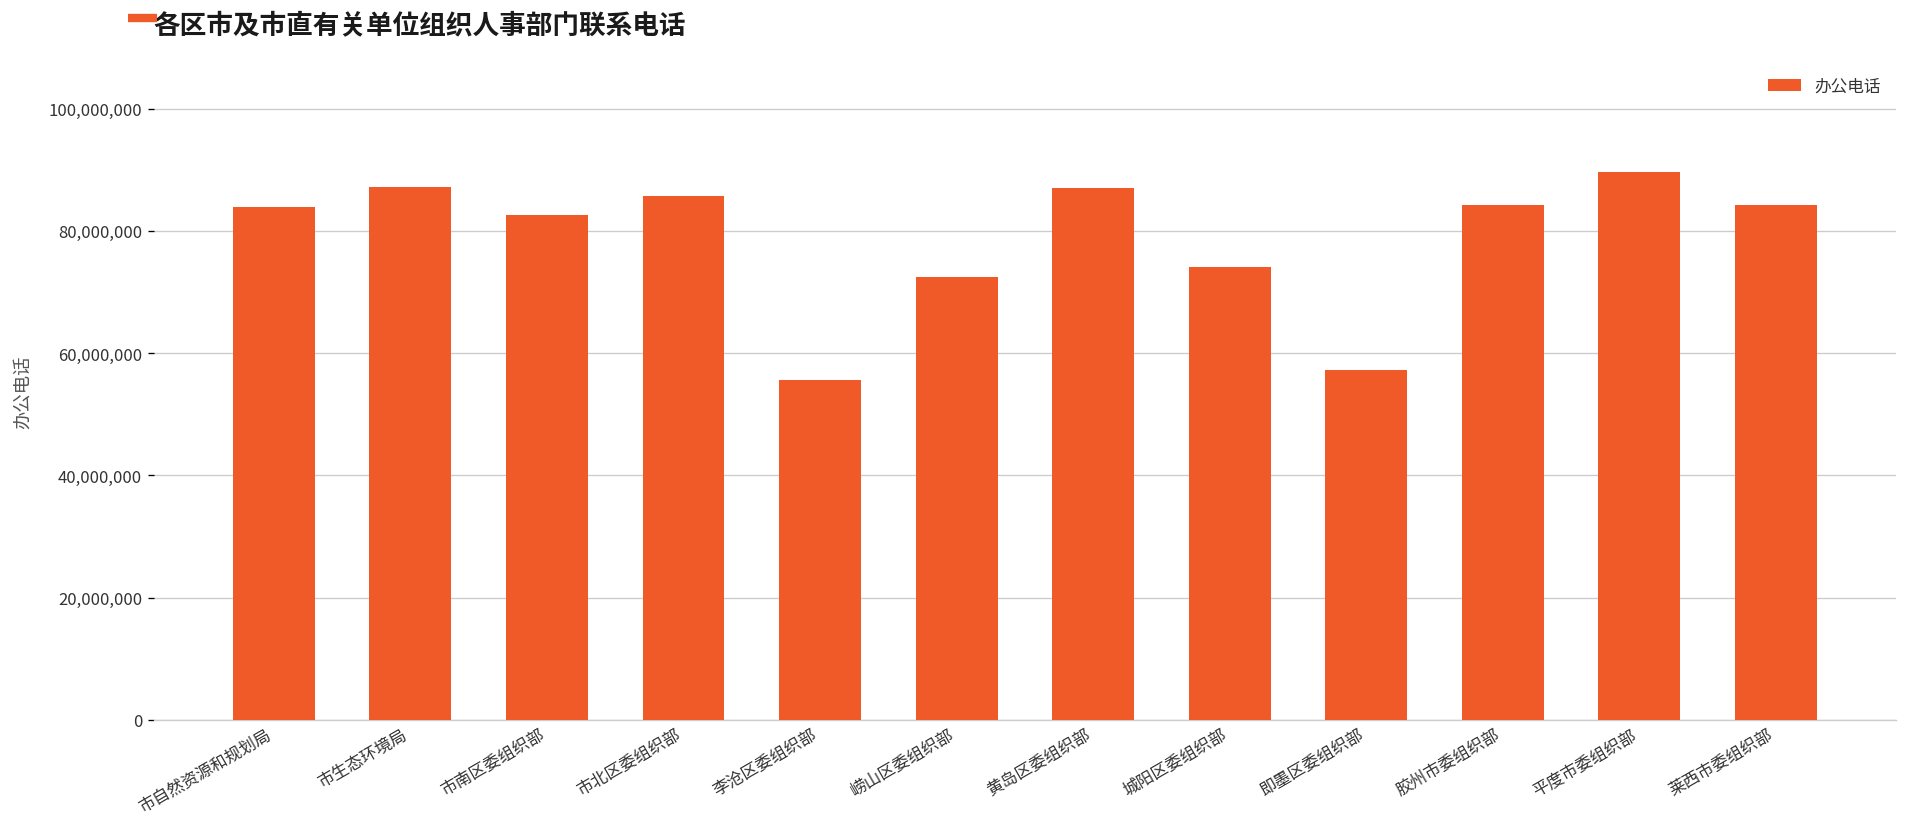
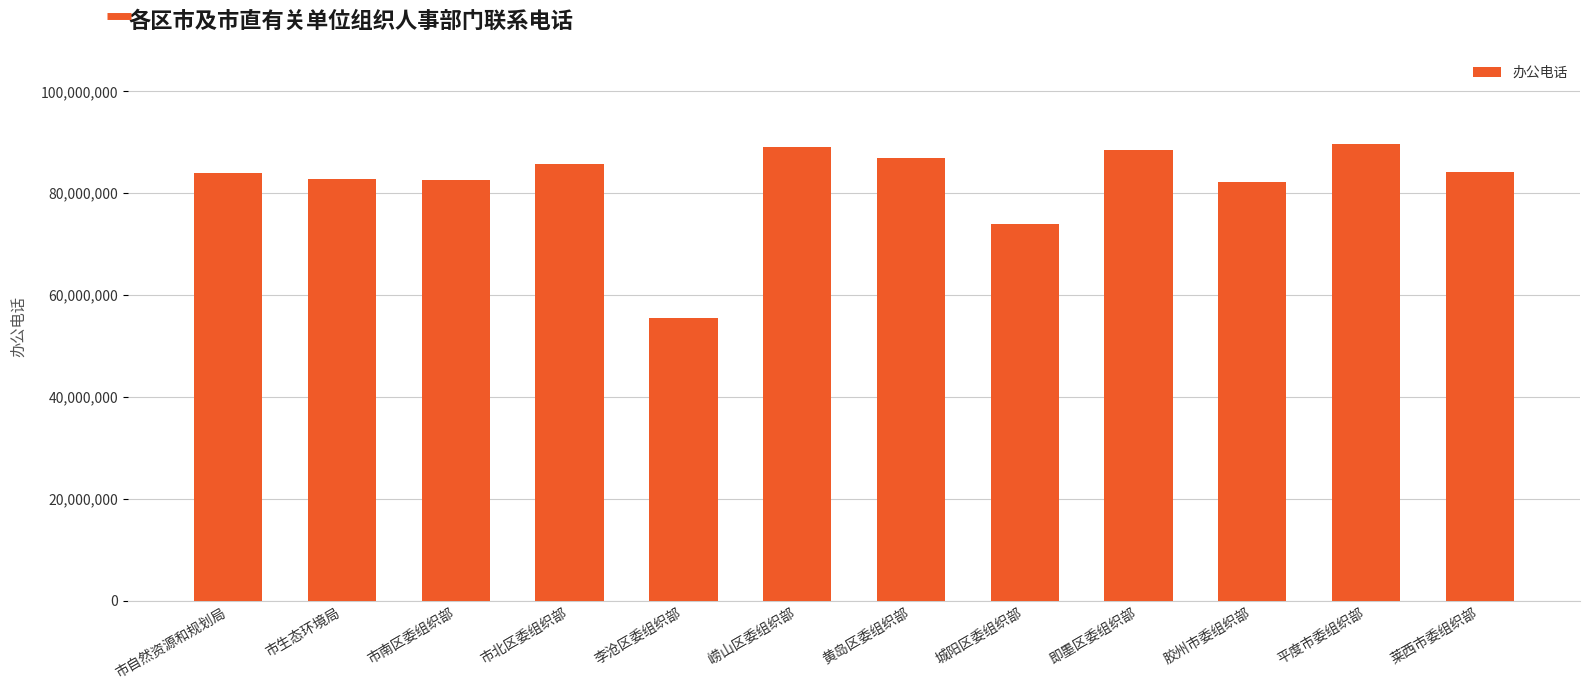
  {
    "市自然资源和规划局": "84,000,000",
-   "市生态环境局": "87,000,000",
+   "市生态环境局": "83,000,000",
    "市南区委组织部": "83,000,000",
    "市北区委组织部": "86,000,000",
    "李沧区委组织部": "56,000,000",
-   "崂山区委组织部": "72,000,000",
+   "崂山区委组织部": "89,000,000",
    "黄岛区委组织部": "87,000,000",
    "城阳区委组织部": "74,000,000",
-   "即墨区委组织部": "57,000,000",
-   "胶州市委组织部": "84,000,000",
+   "即墨区委组织部": "89,000,000",
+   "胶州市委组织部": "82,000,000",
    "平度市委组织部": "90,000,000",
    "莱西市委组织部": "84,000,000"
  }
